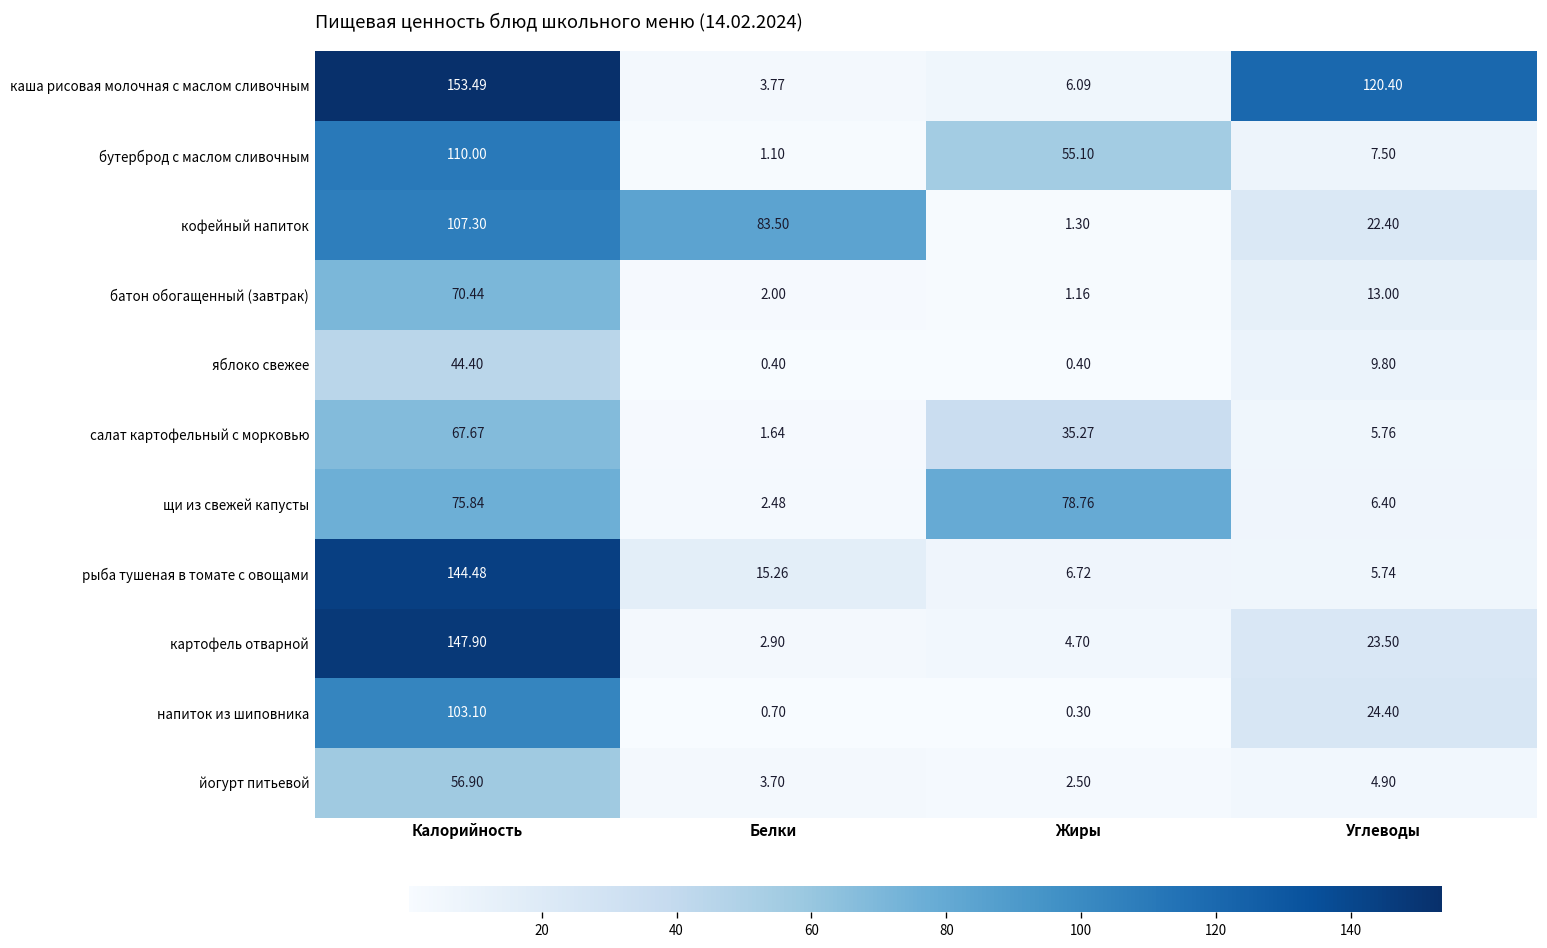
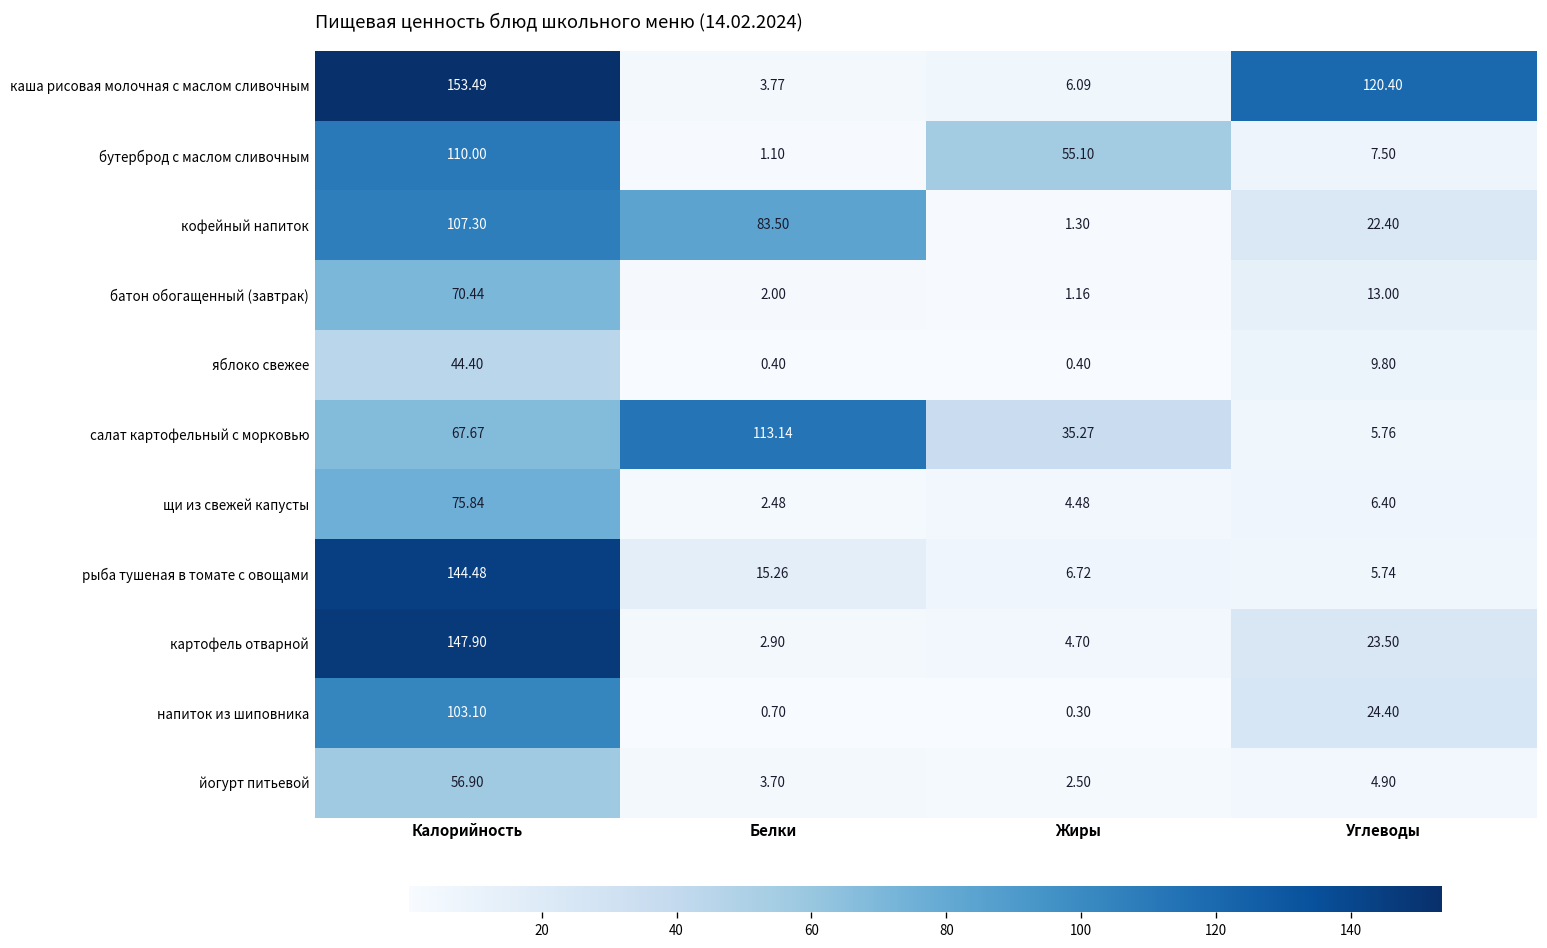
  {
    "каша рисовая молочная с маслом сливочным": {
      "Калорийность": 153.49,
      "Белки": 3.77,
      "Жиры": 6.09,
      "Углеводы": 120.40
    },
    "бутерброд с маслом сливочным": {
      "Калорийность": 110.00,
      "Белки": 1.10,
      "Жиры": 55.10,
      "Углеводы": 7.50
    },
    "кофейный напиток": {
      "Калорийность": 107.30,
      "Белки": 83.50,
      "Жиры": 1.30,
      "Углеводы": 22.40
    },
    "батон обогащенный (завтрак)": {
      "Калорийность": 70.44,
      "Белки": 2.00,
      "Жиры": 1.16,
      "Углеводы": 13.00
    },
    "яблоко свежее": {
      "Калорийность": 44.40,
      "Белки": 0.40,
      "Жиры": 0.40,
      "Углеводы": 9.80
    },
    "салат картофельный с морковью": {
      "Калорийность": 67.67,
-     "Белки": 1.64,
+     "Белки": 113.14,
      "Жиры": 35.27,
      "Углеводы": 5.76
    },
    "щи из свежей капусты": {
      "Калорийность": 75.84,
      "Белки": 2.48,
-     "Жиры": 78.76,
+     "Жиры": 4.48,
      "Углеводы": 6.40
    },
    "рыба тушеная в томате с овощами": {
      "Калорийность": 144.48,
      "Белки": 15.26,
      "Жиры": 6.72,
      "Углеводы": 5.74
    },
    "картофель отварной": {
      "Калорийность": 147.90,
      "Белки": 2.90,
      "Жиры": 4.70,
      "Углеводы": 23.50
    },
    "напиток из шиповника": {
      "Калорийность": 103.10,
      "Белки": 0.70,
      "Жиры": 0.30,
      "Углеводы": 24.40
    },
    "йогурт питьевой": {
      "Калорийность": 56.90,
      "Белки": 3.70,
      "Жиры": 2.50,
      "Углеводы": 4.90
    }
  }
